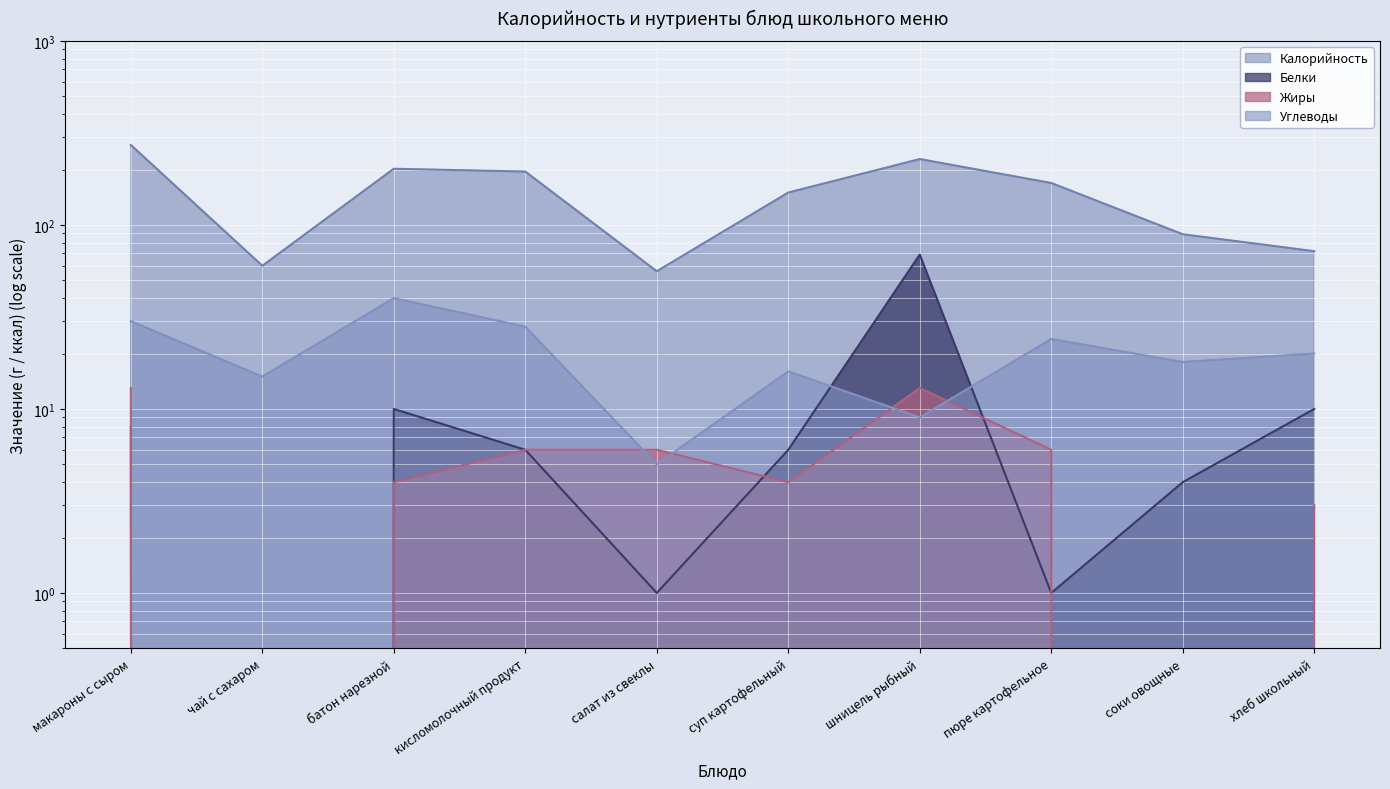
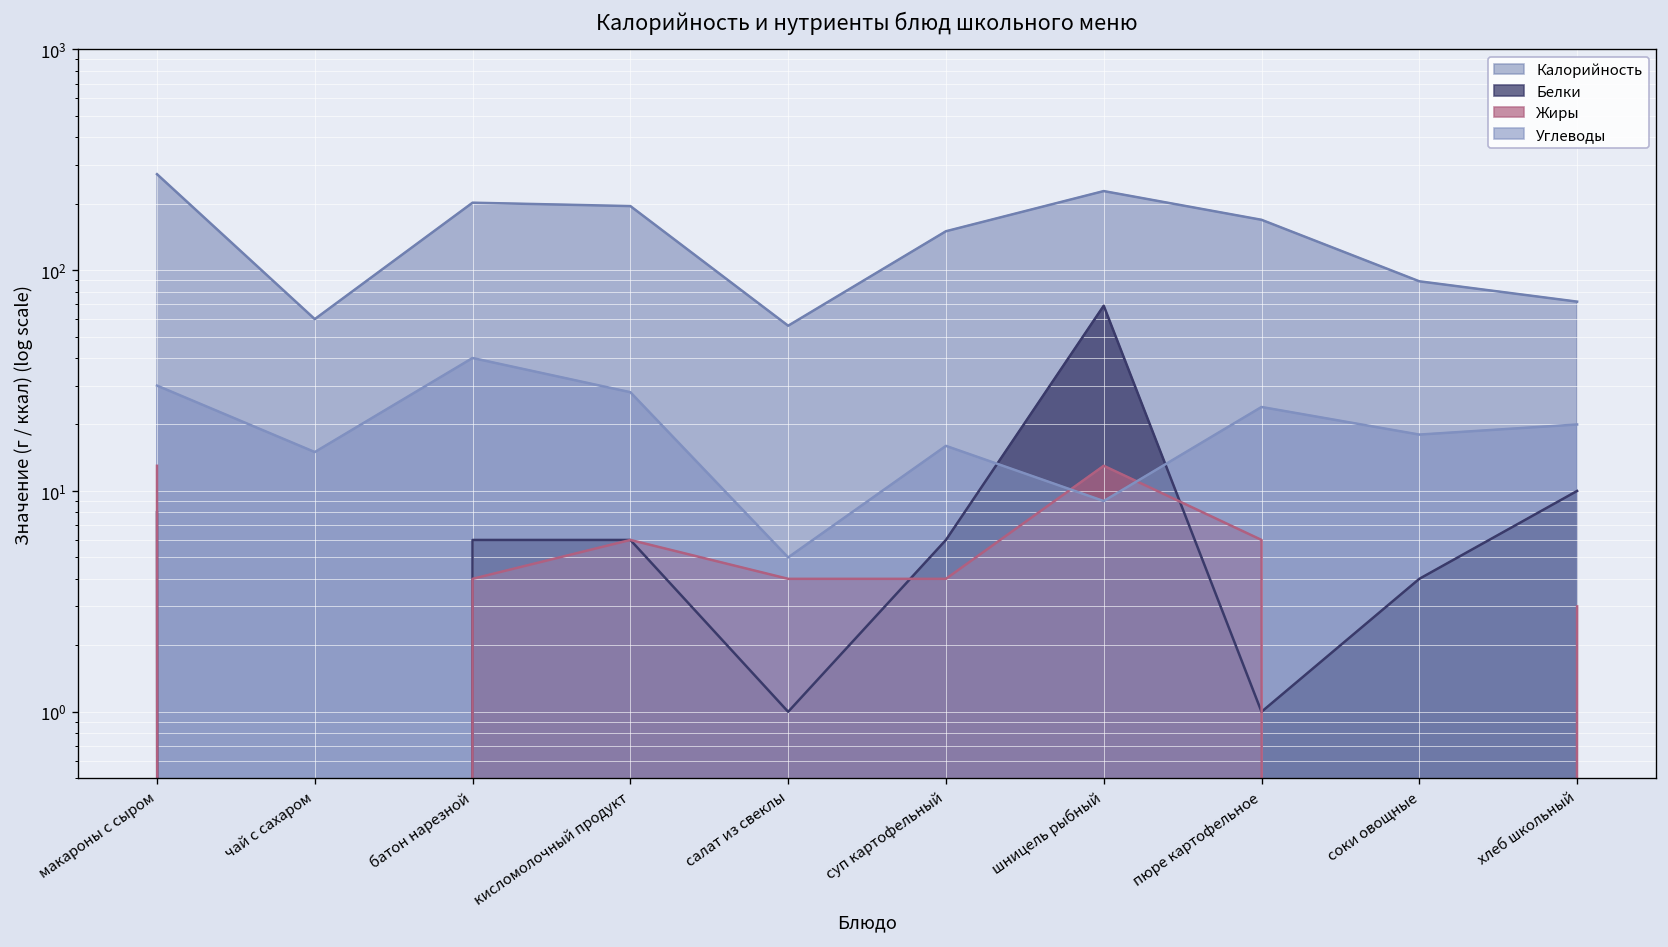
  {
    "Белки": {
      "макароны с сыром": 8,
-     "батон нарезной": 10,
+     "батон нарезной": 6,
      "салат из свеклы": 1,
      "суп картофельный": 6,
      "шницель рыбный": 69,
      "пюре картофельное": 1,
      "соки овощные": 4,
      "хлеб школьный": 10
    },
    "Жиры": {
      "макароны с сыром": 13,
      "батон нарезной": 4,
-     "салат из свеклы": 6,
+     "салат из свеклы": 4,
      "суп картофельный": 4,
      "шницель рыбный": 13,
      "пюре картофельное": 6,
      "хлеб школьный": 3
    }
  }
